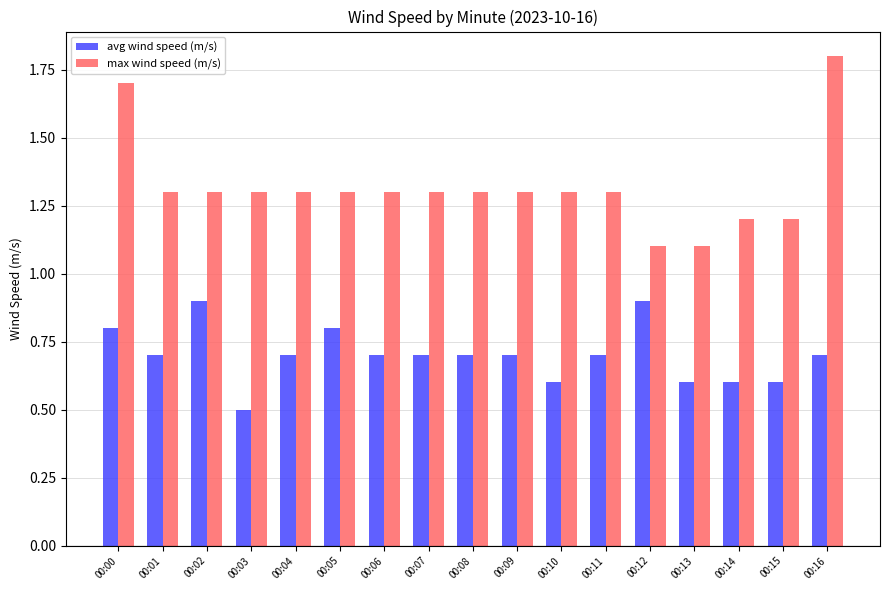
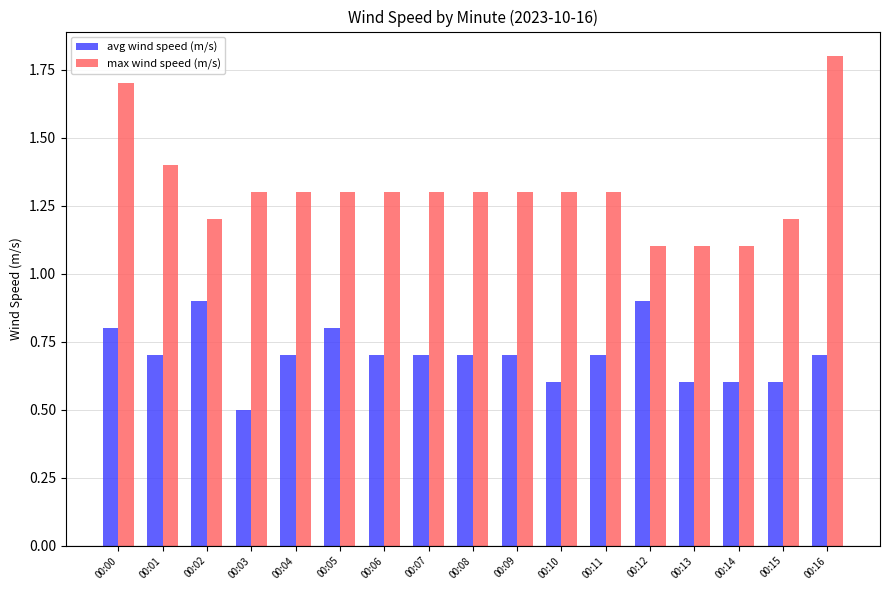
  {
    "avg wind speed (m/s)": {
      "00:00": 0.8,
      "00:01": 0.7,
      "00:02": 0.9,
      "00:03": 0.5,
      "00:04": 0.7,
      "00:05": 0.8,
      "00:06": 0.7,
      "00:07": 0.7,
      "00:08": 0.7,
      "00:09": 0.7,
      "00:10": 0.6,
      "00:11": 0.7,
      "00:12": 0.9,
      "00:13": 0.6,
      "00:14": 0.6,
      "00:15": 0.6,
      "00:16": 0.7
    },
    "max wind speed (m/s)": {
      "00:00": 1.7,
-     "00:01": 1.3,
-     "00:02": 1.3,
+     "00:01": 1.4,
+     "00:02": 1.2,
      "00:03": 1.3,
      "00:04": 1.3,
      "00:05": 1.3,
      "00:06": 1.3,
      "00:07": 1.3,
      "00:08": 1.3,
      "00:09": 1.3,
      "00:10": 1.3,
      "00:11": 1.3,
      "00:12": 1.1,
      "00:13": 1.1,
-     "00:14": 1.2,
+     "00:14": 1.1,
      "00:15": 1.2,
      "00:16": 1.8
    }
  }
